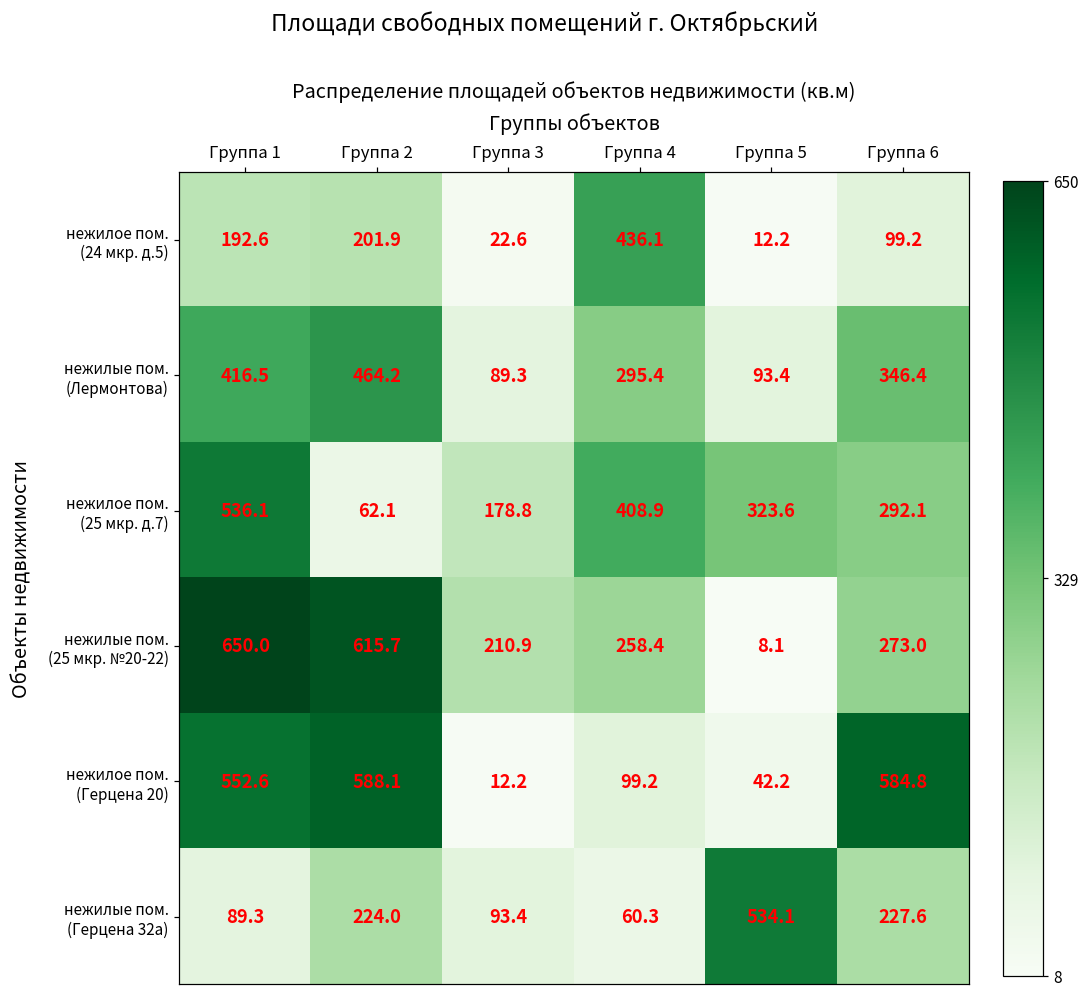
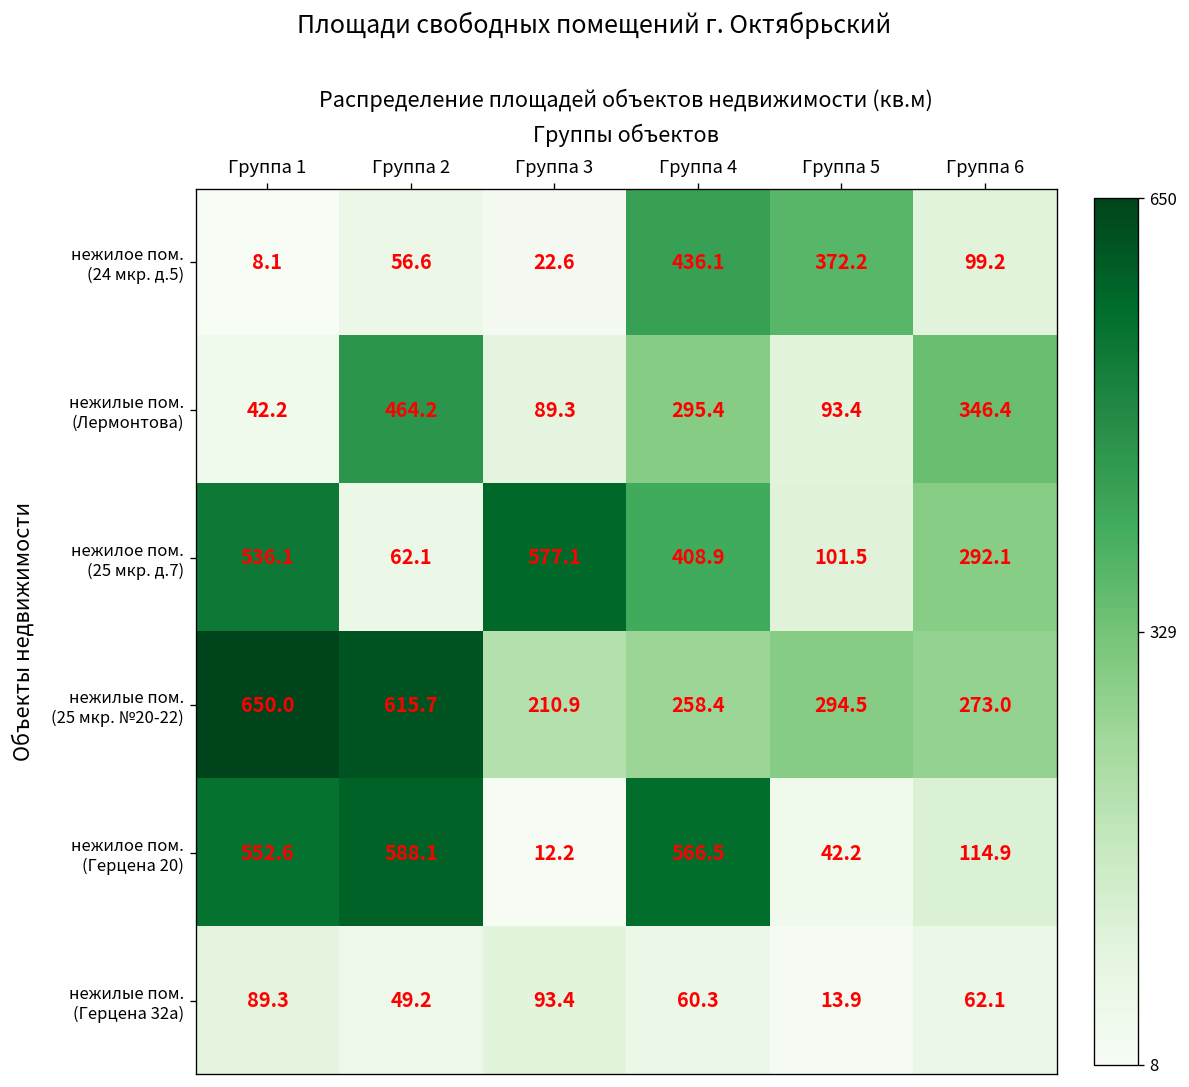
  {
    "нежилое пом. (24 мкр. д.5)": {
-     "Группа 1": 192.6,
-     "Группа 2": 201.9,
+     "Группа 1": 8.1,
+     "Группа 2": 56.6,
      "Группа 3": 22.6,
      "Группа 4": 436.1,
-     "Группа 5": 12.2,
+     "Группа 5": 372.2,
      "Группа 6": 99.2
    },
    "нежилые пом. (Лермонтова)": {
-     "Группа 1": 416.5,
+     "Группа 1": 42.2,
      "Группа 2": 464.2,
      "Группа 3": 89.3,
      "Группа 4": 295.4,
      "Группа 5": 93.4,
      "Группа 6": 346.4
    },
    "нежилое пом. (25 мкр. д.7)": {
      "Группа 1": 536.1,
      "Группа 2": 62.1,
-     "Группа 3": 178.8,
+     "Группа 3": 577.1,
      "Группа 4": 408.9,
-     "Группа 5": 323.6,
+     "Группа 5": 101.5,
      "Группа 6": 292.1
    },
    "нежилые пом. (25 мкр. №20-22)": {
      "Группа 1": 650.0,
      "Группа 2": 615.7,
      "Группа 3": 210.9,
      "Группа 4": 258.4,
-     "Группа 5": 8.1,
+     "Группа 5": 294.5,
      "Группа 6": 273.0
    },
    "нежилое пом. (Герцена 20)": {
      "Группа 1": 552.6,
      "Группа 2": 588.1,
      "Группа 3": 12.2,
-     "Группа 4": 99.2,
+     "Группа 4": 566.5,
      "Группа 5": 42.2,
-     "Группа 6": 584.8
+     "Группа 6": 114.9
    },
    "нежилые пом. (Герцена 32а)": {
      "Группа 1": 89.3,
-     "Группа 2": 224.0,
+     "Группа 2": 49.2,
      "Группа 3": 93.4,
      "Группа 4": 60.3,
-     "Группа 5": 534.1,
-     "Группа 6": 227.6
+     "Группа 5": 13.9,
+     "Группа 6": 62.1
    }
  }
